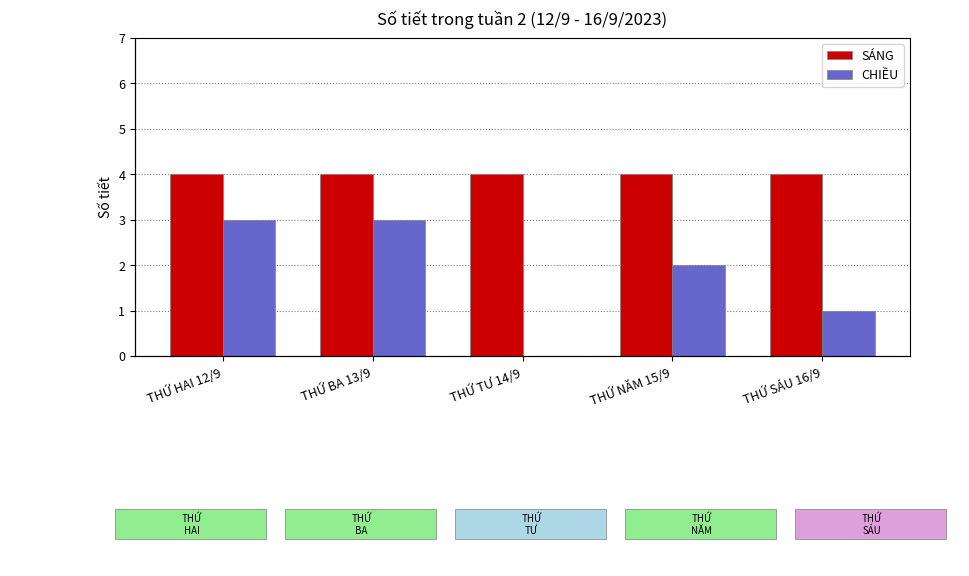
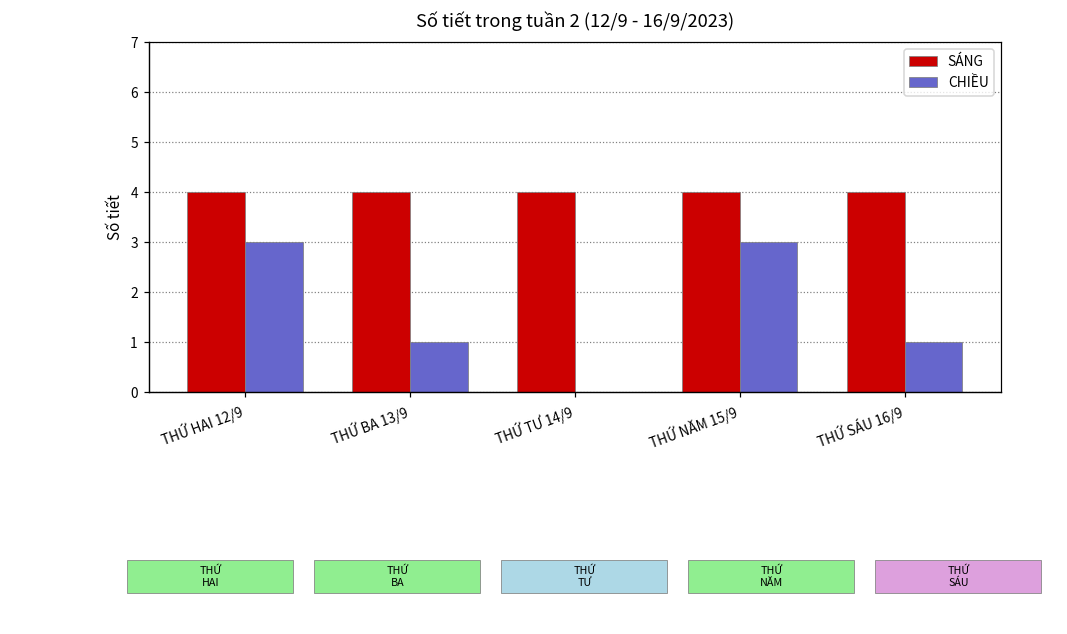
  {
    "SÁNG": {
      "THỨ HAI 12/9": 4,
      "THỨ BA 13/9": 4,
      "THỨ TƯ 14/9": 4,
      "THỨ NĂM 15/9": 4,
      "THỨ SÁU 16/9": 4
    },
    "CHIỀU": {
      "THỨ HAI 12/9": 3,
-     "THỨ BA 13/9": 3,
+     "THỨ BA 13/9": 1,
      "THỨ TƯ 14/9": 0,
-     "THỨ NĂM 15/9": 2,
+     "THỨ NĂM 15/9": 3,
      "THỨ SÁU 16/9": 1
    }
  }
